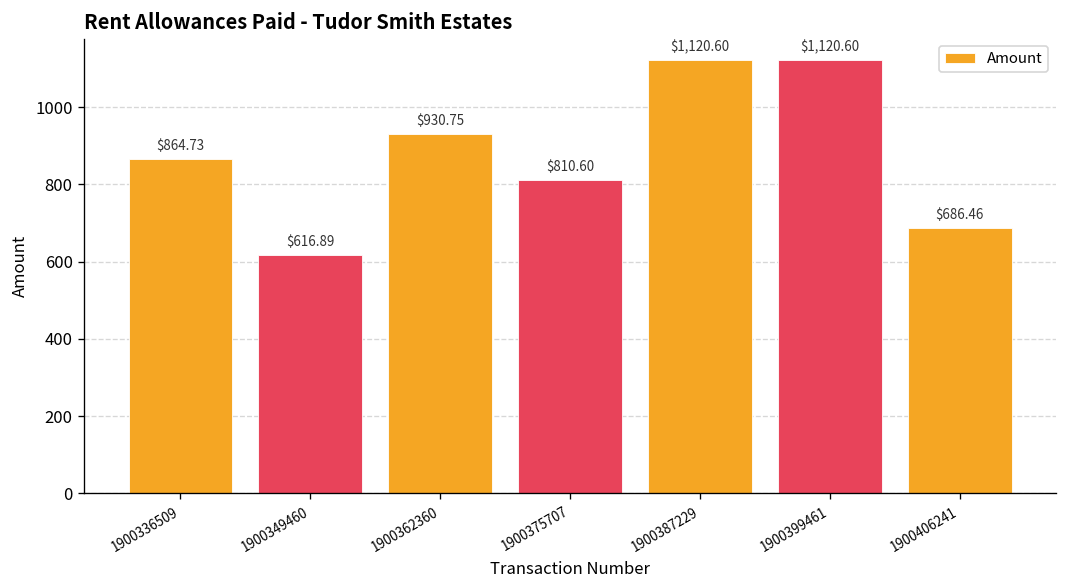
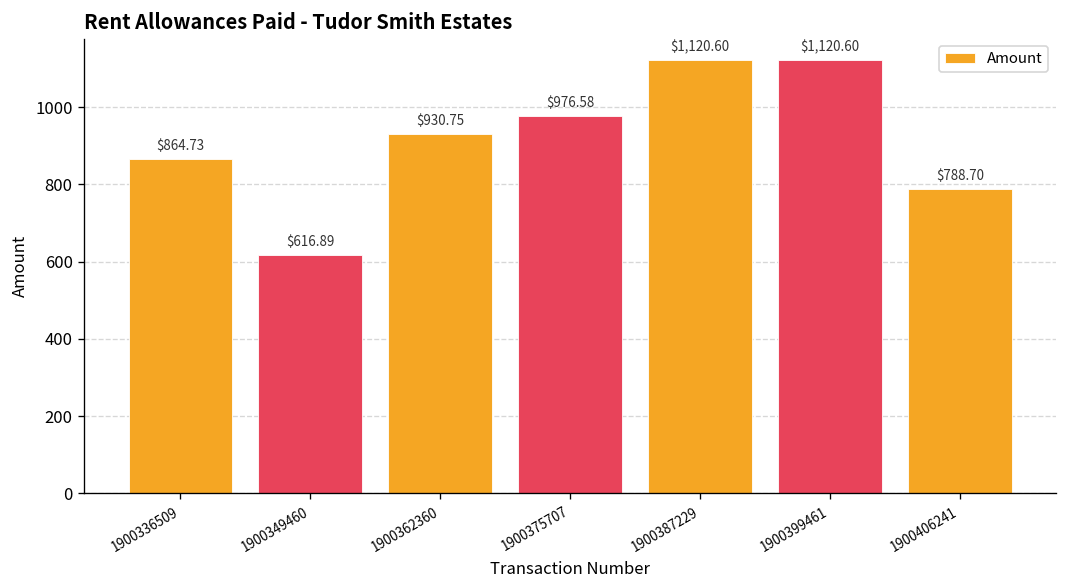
  {
    "1900336509": "$864.73",
    "1900349460": "$616.89",
    "1900362360": "$930.75",
-   "1900375707": "$810.60",
+   "1900375707": "$976.58",
    "1900387229": "$1,120.60",
    "1900399461": "$1,120.60",
-   "1900406241": "$686.46"
+   "1900406241": "$788.70"
  }
